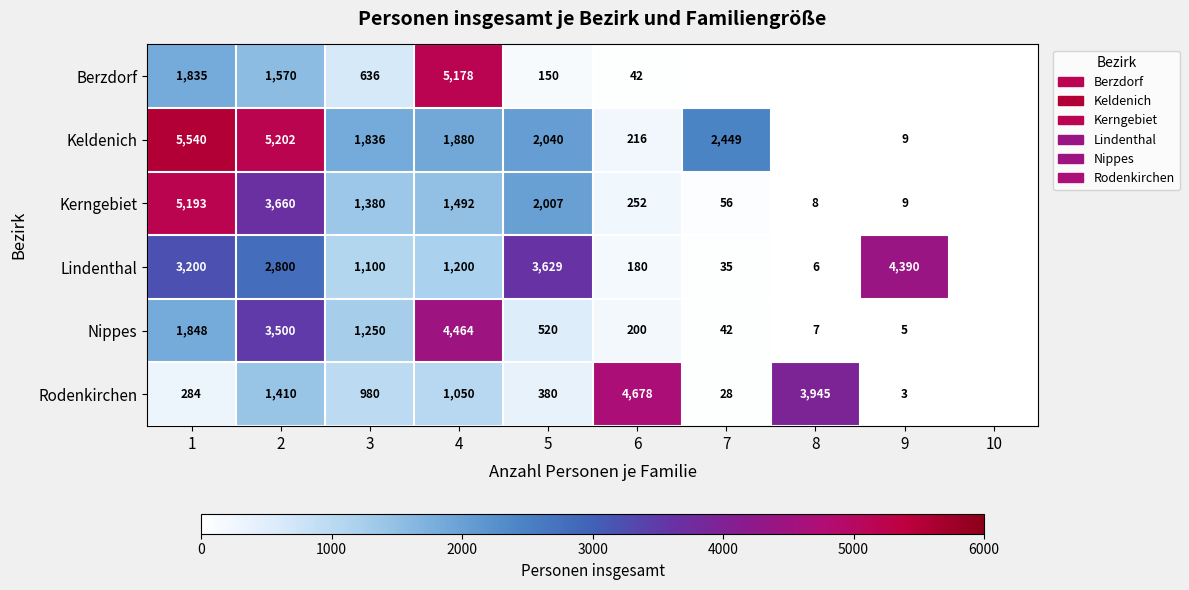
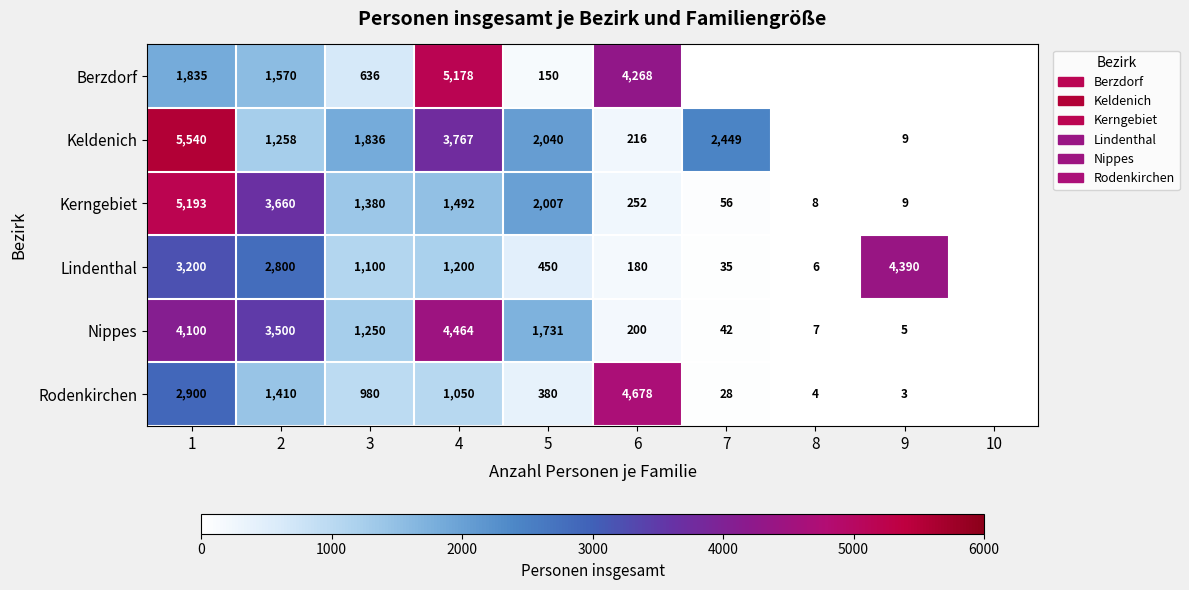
  {
    "Berzdorf": {
      "1": "1,835",
      "2": "1,570",
      "3": "636",
      "4": "5,178",
      "5": "150",
-     "6": "42"
+     "6": "4,268"
    },
    "Keldenich": {
      "1": "5,540",
-     "2": "5,202",
+     "2": "1,258",
      "3": "1,836",
-     "4": "1,880",
+     "4": "3,767",
      "5": "2,040",
      "6": "216",
      "7": "2,449",
      "9": "9"
    },
    "Kerngebiet": {
      "1": "5,193",
      "2": "3,660",
      "3": "1,380",
      "4": "1,492",
      "5": "2,007",
      "6": "252",
      "7": "56",
      "8": "8",
      "9": "9"
    },
    "Lindenthal": {
      "1": "3,200",
      "2": "2,800",
      "3": "1,100",
      "4": "1,200",
-     "5": "3,629",
+     "5": "450",
      "6": "180",
      "7": "35",
      "8": "6",
      "9": "4,390"
    },
    "Nippes": {
-     "1": "1,848",
+     "1": "4,100",
      "2": "3,500",
      "3": "1,250",
      "4": "4,464",
-     "5": "520",
+     "5": "1,731",
      "6": "200",
      "7": "42",
      "8": "7",
      "9": "5"
    },
    "Rodenkirchen": {
-     "1": "284",
+     "1": "2,900",
      "2": "1,410",
      "3": "980",
      "4": "1,050",
      "5": "380",
      "6": "4,678",
      "7": "28",
-     "8": "3,945",
+     "8": "4",
      "9": "3"
    }
  }
